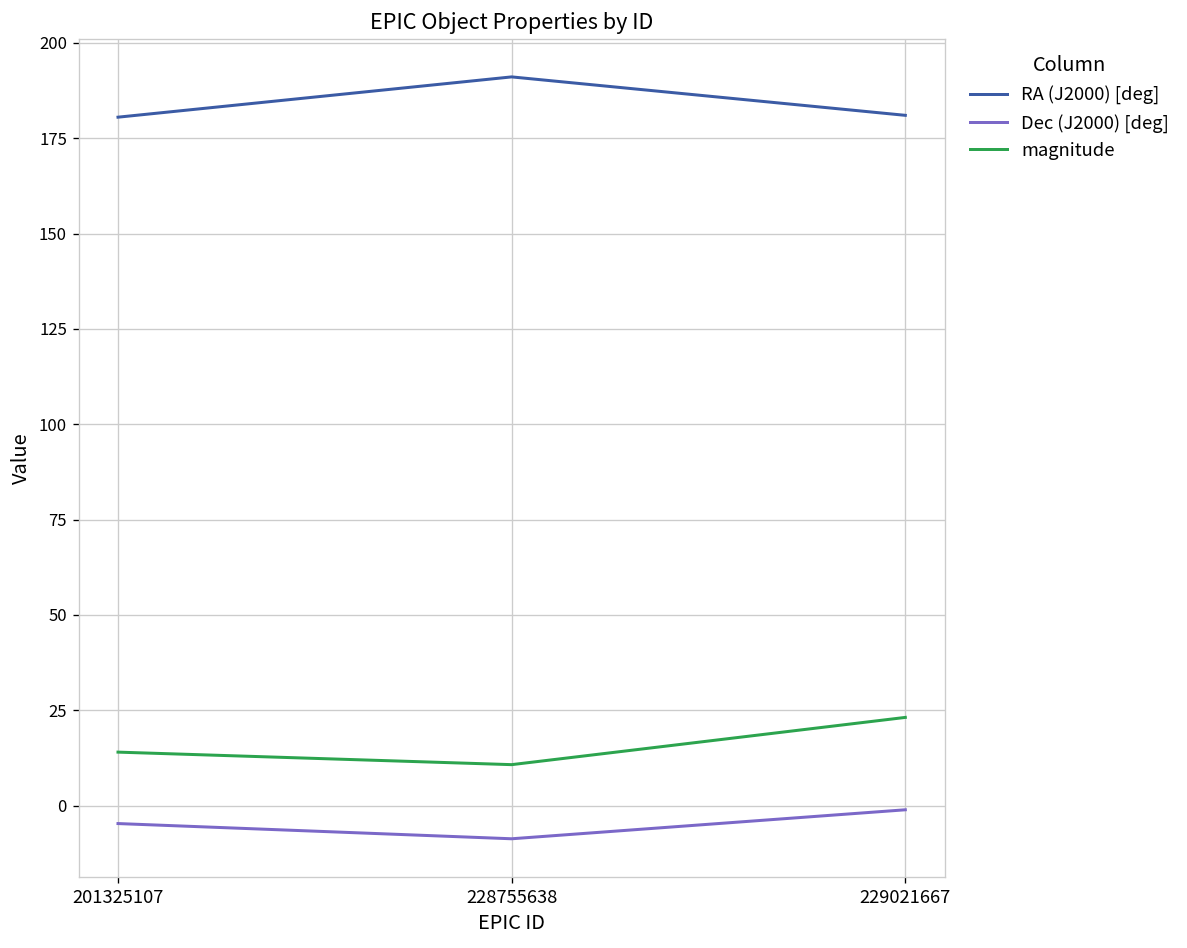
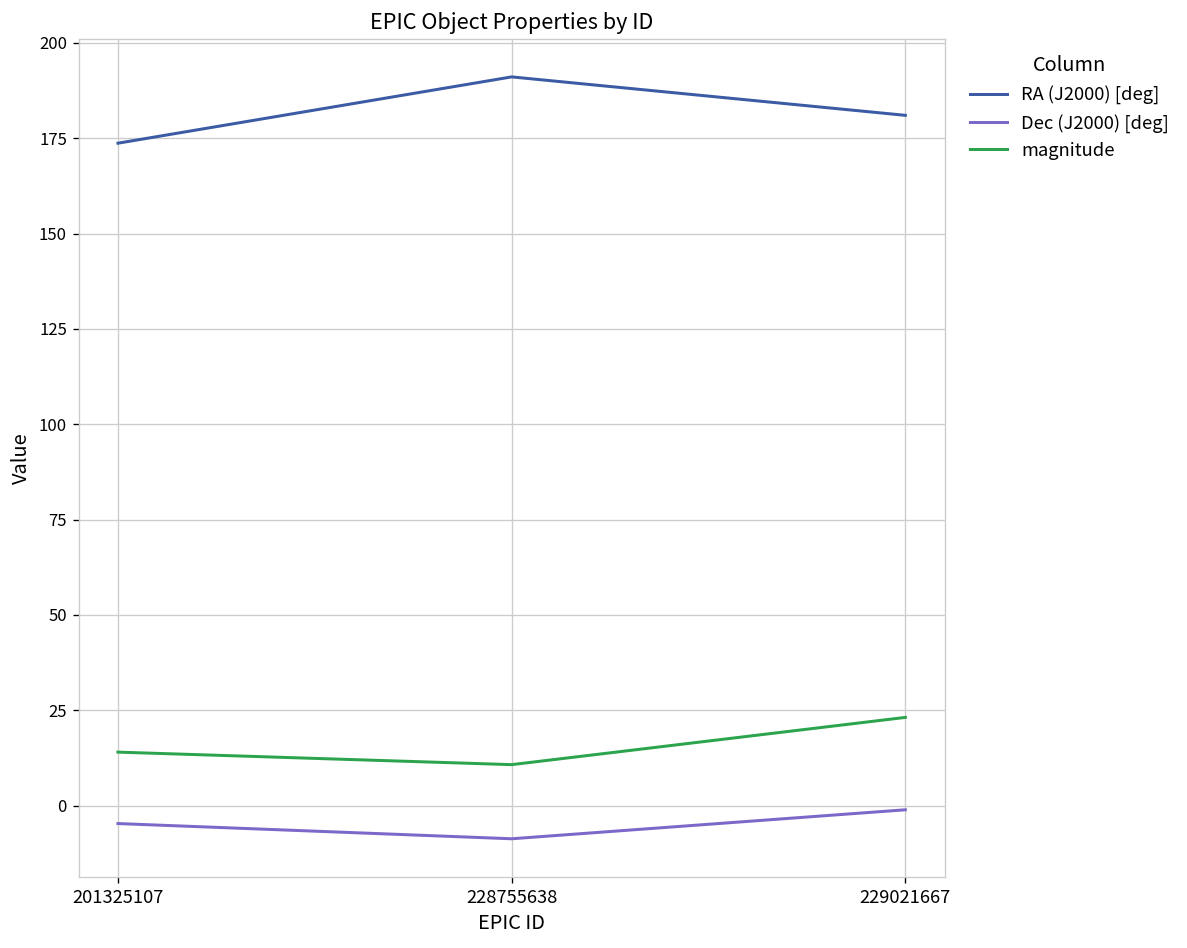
  {
    "RA (J2000) [deg]": {
-     "201325107": 181,
+     "201325107": 174,
      "228755638": 191,
      "229021667": 181
    },
    "Dec (J2000) [deg]": {
      "201325107": -5,
      "228755638": -9,
      "229021667": -1
    },
    "magnitude": {
      "201325107": 14,
      "228755638": 11,
      "229021667": 23
    }
  }
